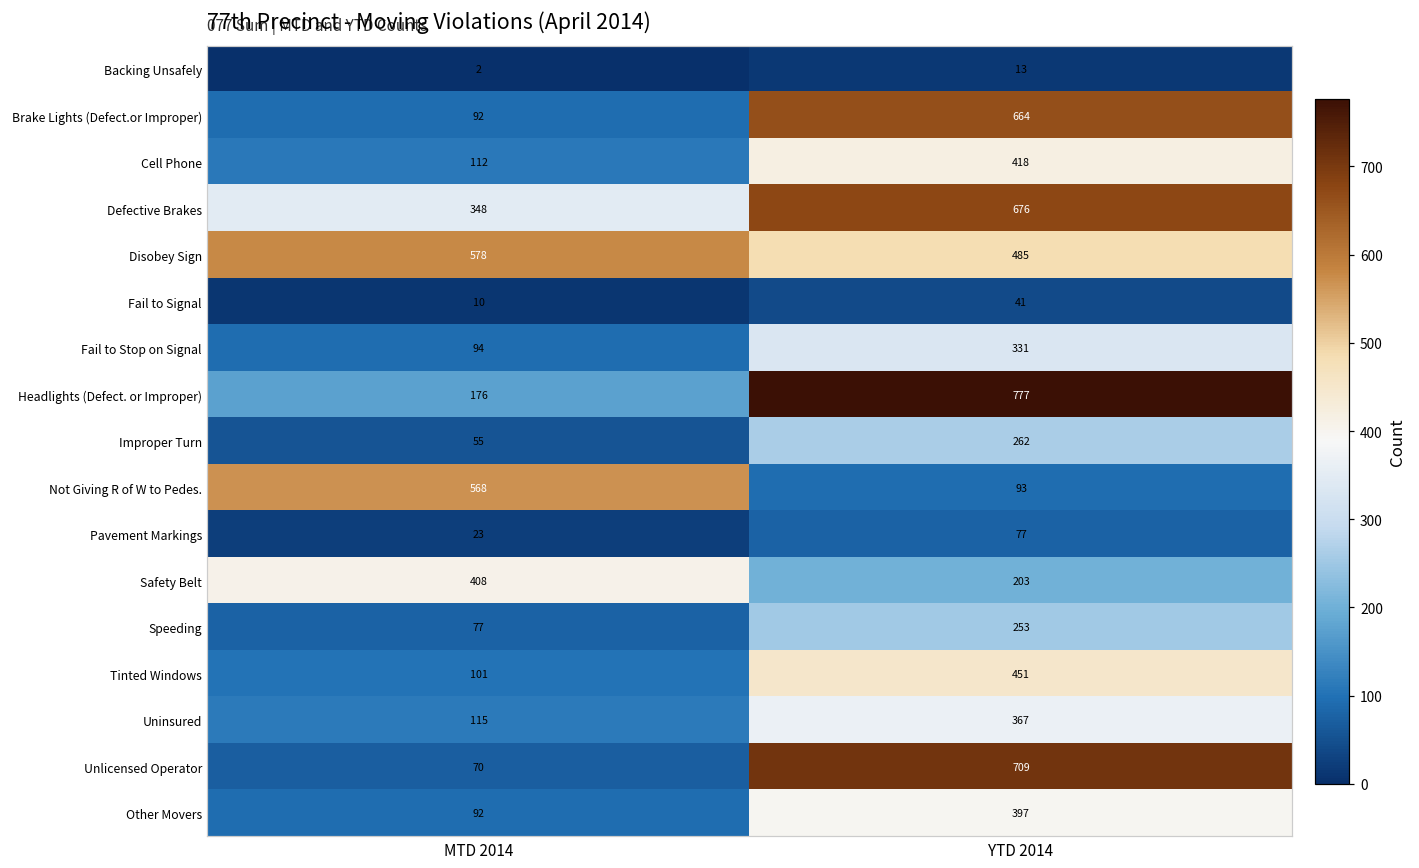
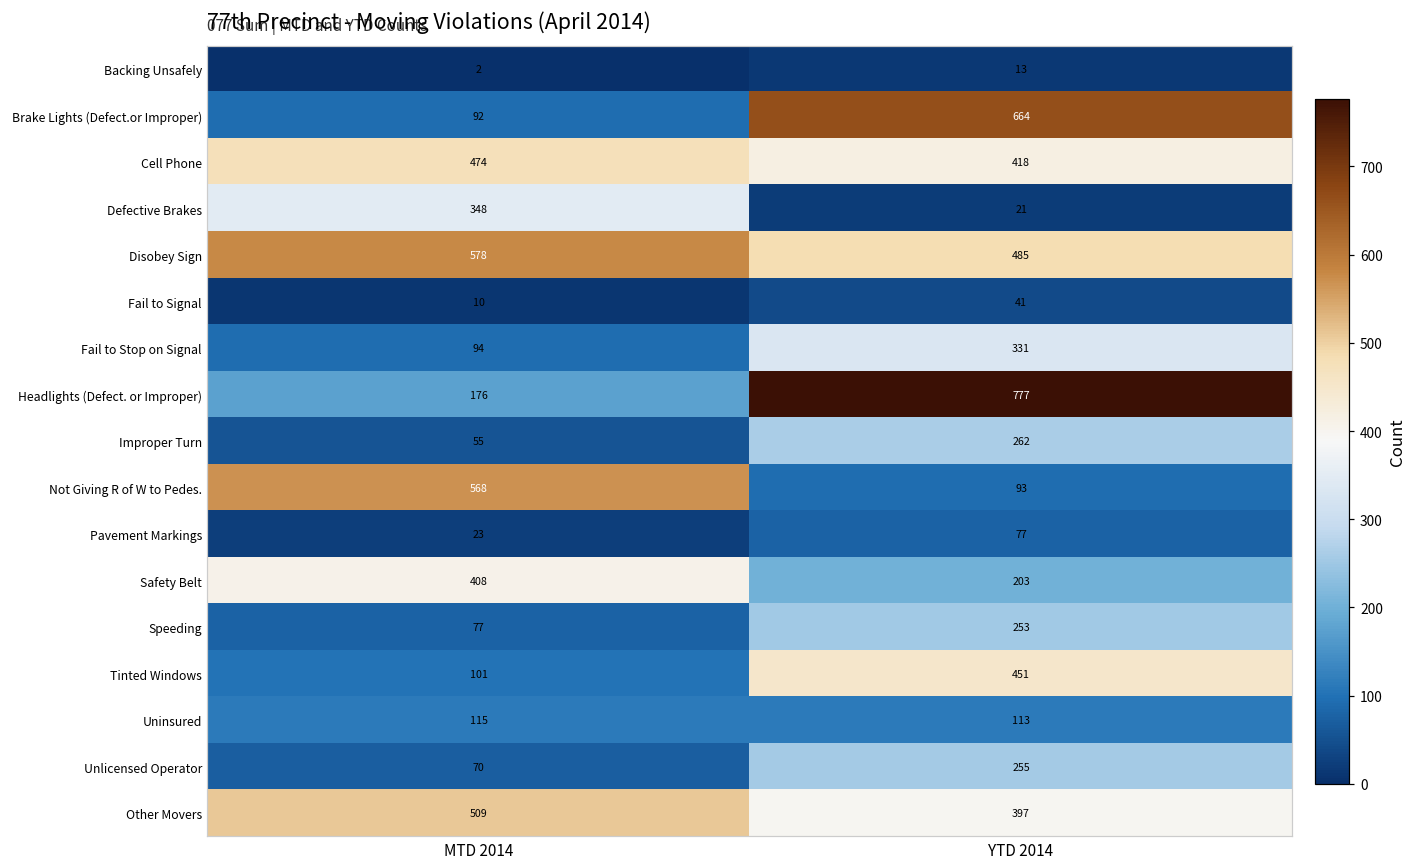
  {
    "Backing Unsafely": {
      "MTD 2014": 2,
      "YTD 2014": 13
    },
    "Brake Lights (Defect.or Improper)": {
      "MTD 2014": 92,
      "YTD 2014": 664
    },
    "Cell Phone": {
-     "MTD 2014": 112,
+     "MTD 2014": 474,
      "YTD 2014": 418
    },
    "Defective Brakes": {
      "MTD 2014": 348,
-     "YTD 2014": 676
+     "YTD 2014": 21
    },
    "Disobey Sign": {
      "MTD 2014": 578,
      "YTD 2014": 485
    },
    "Fail to Signal": {
      "MTD 2014": 10,
      "YTD 2014": 41
    },
    "Fail to Stop on Signal": {
      "MTD 2014": 94,
      "YTD 2014": 331
    },
    "Headlights (Defect. or Improper)": {
      "MTD 2014": 176,
      "YTD 2014": 777
    },
    "Improper Turn": {
      "MTD 2014": 55,
      "YTD 2014": 262
    },
    "Not Giving R of W to Pedes.": {
      "MTD 2014": 568,
      "YTD 2014": 93
    },
    "Pavement Markings": {
      "MTD 2014": 23,
      "YTD 2014": 77
    },
    "Safety Belt": {
      "MTD 2014": 408,
      "YTD 2014": 203
    },
    "Speeding": {
      "MTD 2014": 77,
      "YTD 2014": 253
    },
    "Tinted Windows": {
      "MTD 2014": 101,
      "YTD 2014": 451
    },
    "Uninsured": {
      "MTD 2014": 115,
-     "YTD 2014": 367
+     "YTD 2014": 113
    },
    "Unlicensed Operator": {
      "MTD 2014": 70,
-     "YTD 2014": 709
+     "YTD 2014": 255
    },
    "Other Movers": {
-     "MTD 2014": 92,
+     "MTD 2014": 509,
      "YTD 2014": 397
    }
  }
